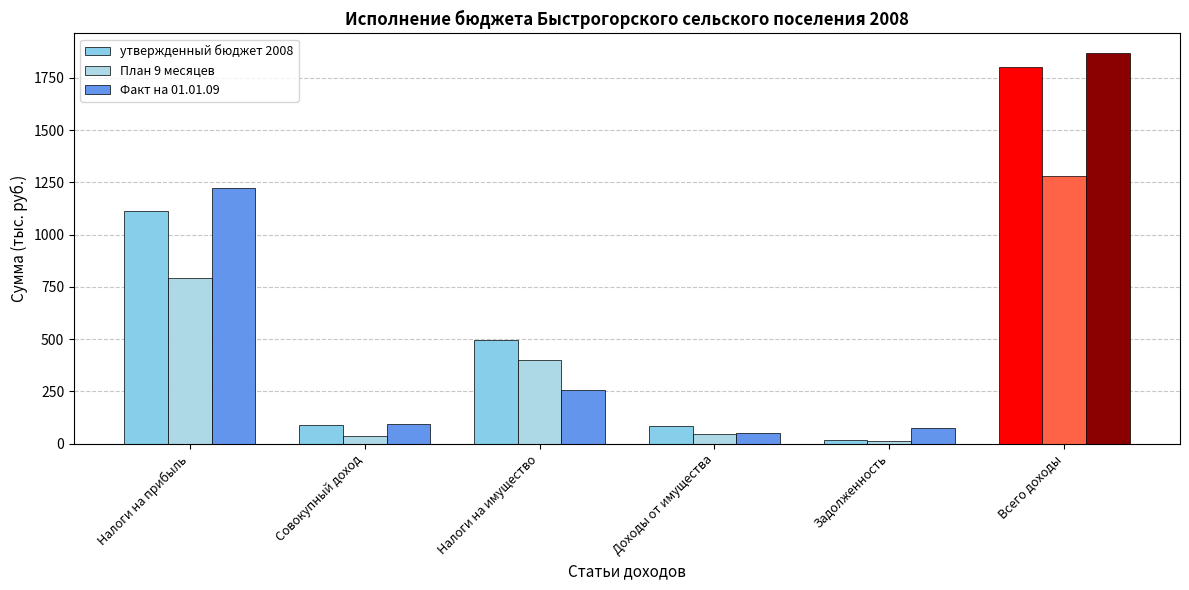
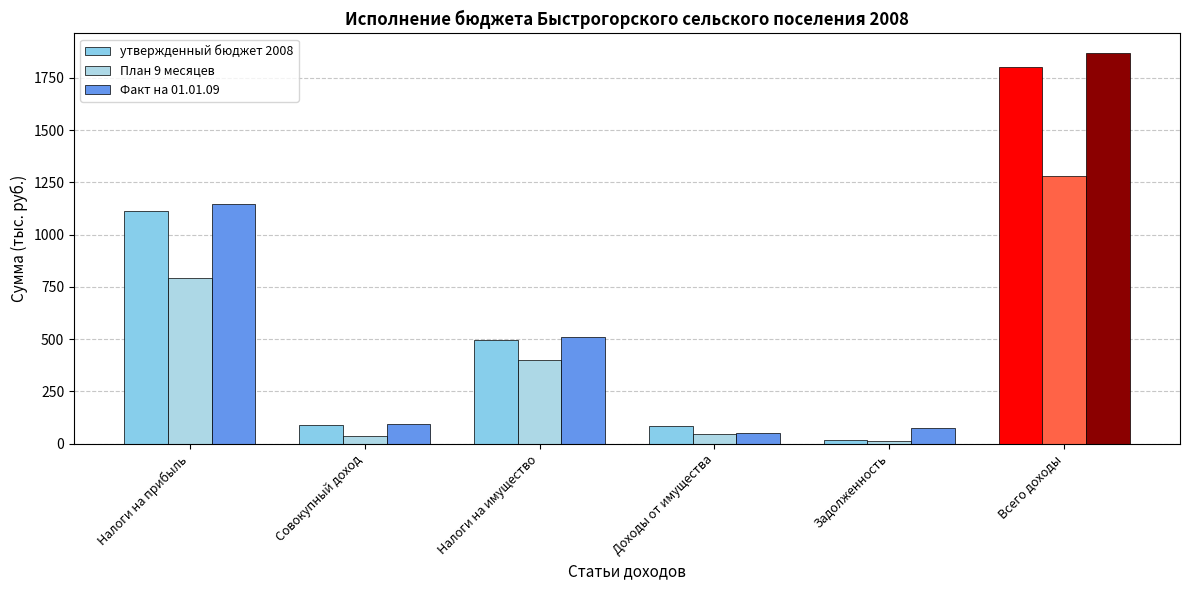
  {
    "Факт на 01.01.09": {
-     "Налоги на прибыль": 1220,
+     "Налоги на прибыль": 1150,
      "Совокупный доход": 90,
-     "Налоги на имущество": 260,
+     "Налоги на имущество": 510,
      "Доходы от имущества": 50,
      "Задолженность": 70,
      "Всего доходы": 1870
    }
  }
